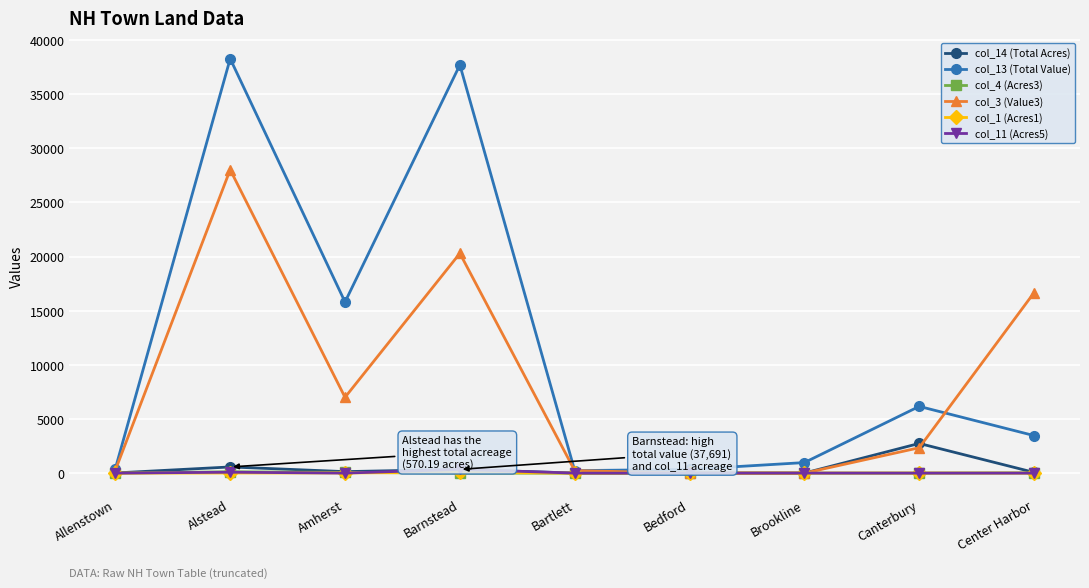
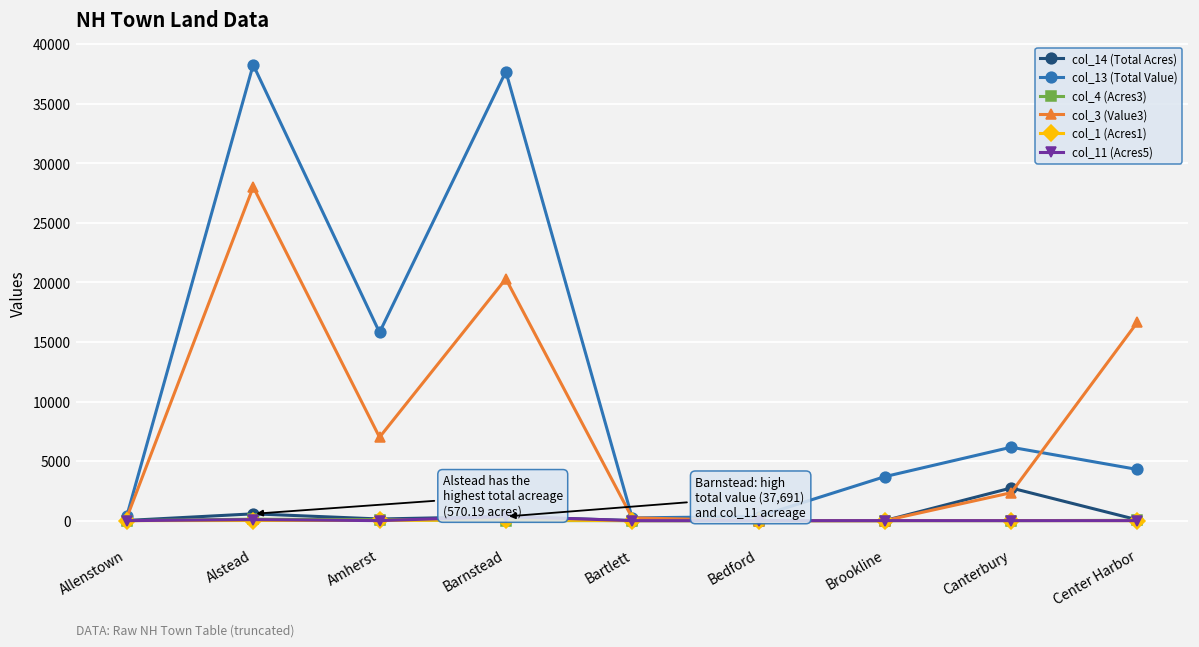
  {
    "col_14 (Total Acres)": {
      "Alstead": 600,
      "Canterbury": 2700
    },
    "col_13 (Total Value)": {
      "Alstead": 38300,
      "Amherst": 15800,
      "Barnstead": 37700,
-     "Brookline": 1000,
+     "Brookline": 3700,
      "Canterbury": 6200,
-     "Center Harbor": 3500
+     "Center Harbor": 4300
    },
    "col_3 (Value3)": {
      "Alstead": 28000,
      "Amherst": 7000,
      "Barnstead": 20300,
      "Canterbury": 2300,
      "Center Harbor": 16700
    }
  }
